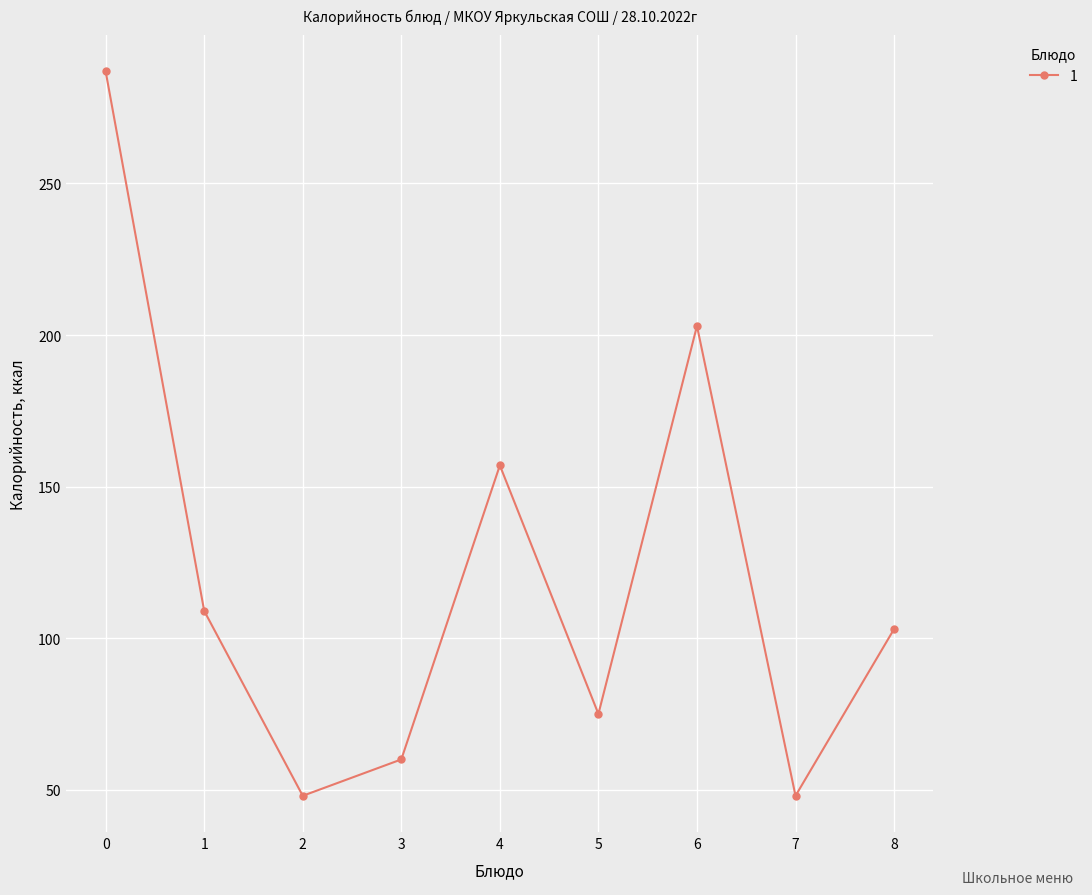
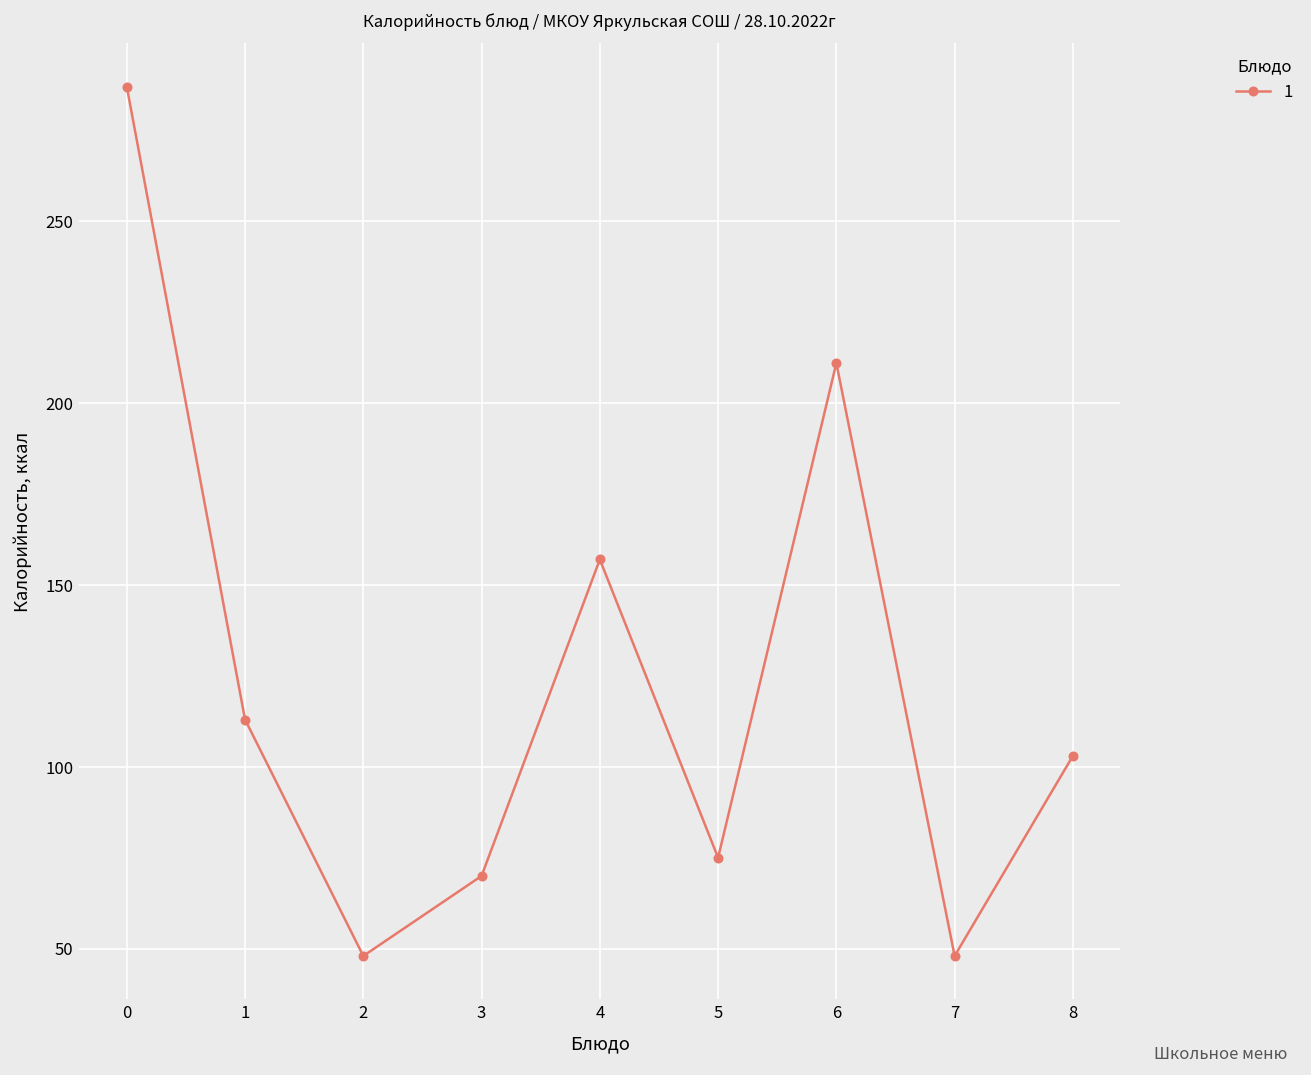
  {
    "0": 287,
-   "1": 109,
+   "1": 113,
    "2": 48,
-   "3": 60,
+   "3": 70,
    "4": 157,
    "5": 75,
-   "6": 203,
+   "6": 211,
    "7": 48,
    "8": 103
  }
